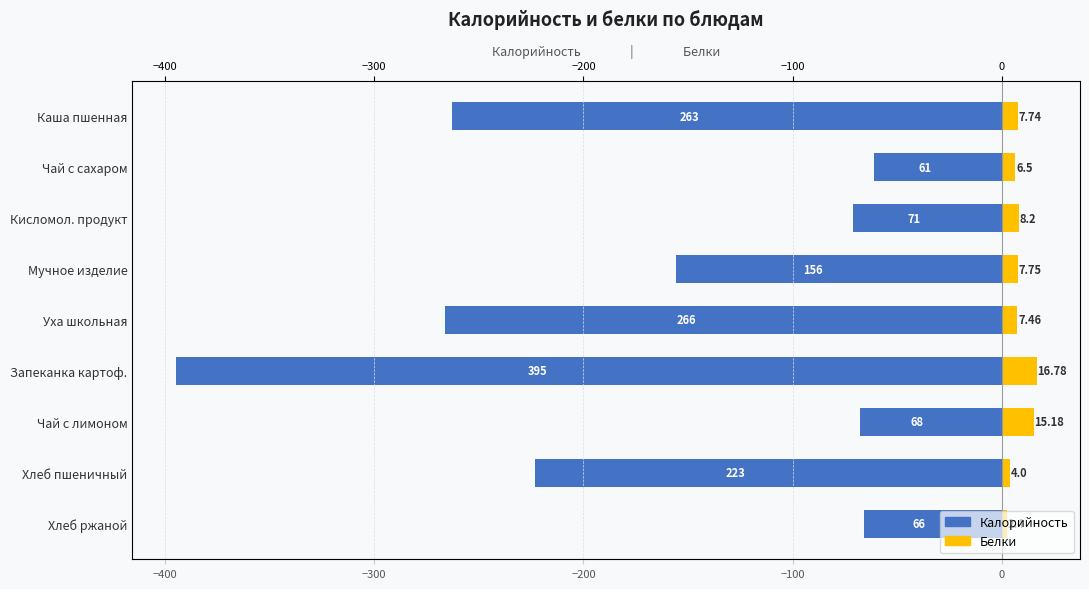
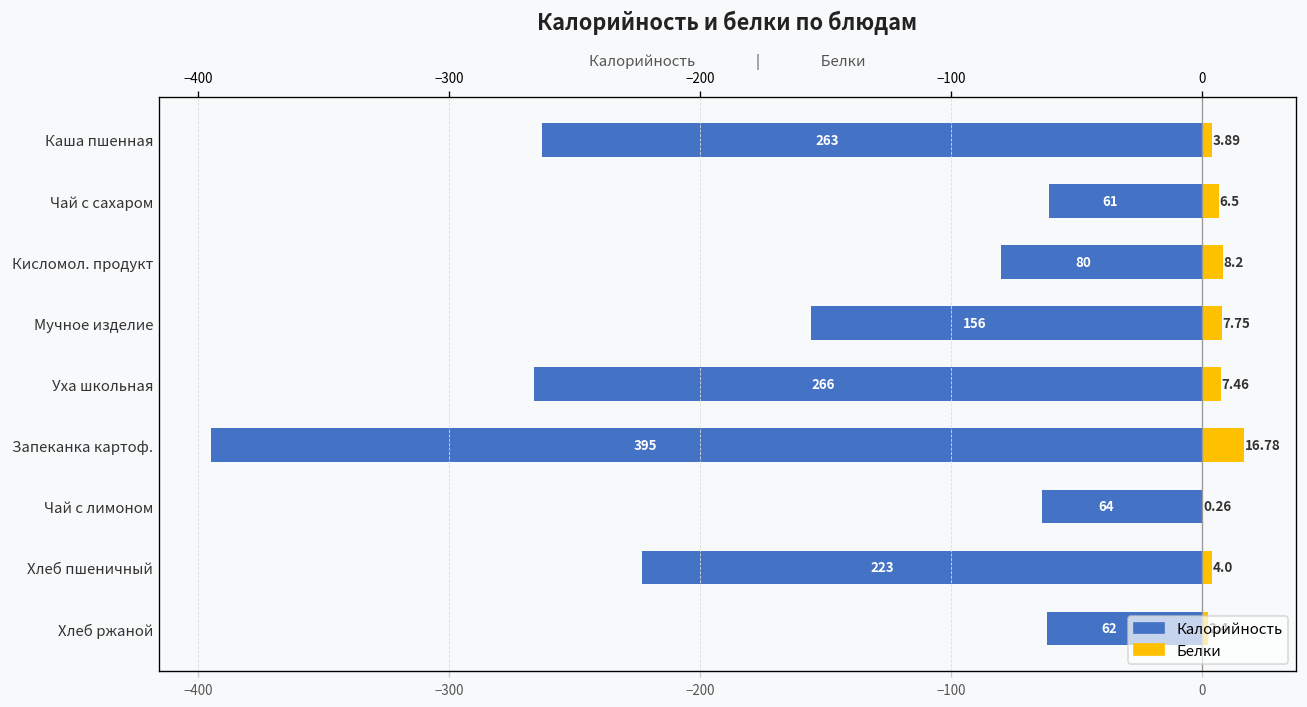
  {
    "Калорийность": {
-     "Кисломол. продукт": 71,
-     "Чай с лимоном": 68,
-     "Хлеб ржаной": 66
+     "Кисломол. продукт": 80,
+     "Чай с лимоном": 64,
+     "Хлеб ржаной": 62
    },
    "Белки": {
-     "Каша пшенная": 7.74,
+     "Каша пшенная": 3.89,
      "Чай с сахаром": 6.5,
      "Кисломол. продукт": 8.2,
      "Мучное изделие": 7.75,
      "Уха школьная": 7.46,
      "Запеканка картоф.": 16.78,
-     "Чай с лимоном": 15.18,
+     "Чай с лимоном": 0.26,
      "Хлеб пшеничный": 4.0
    }
  }
